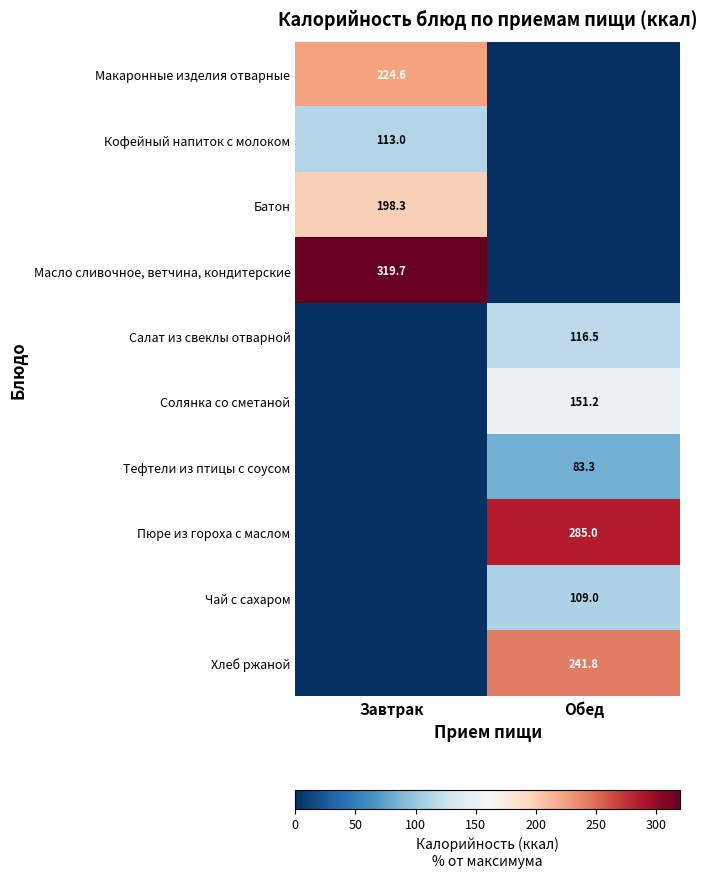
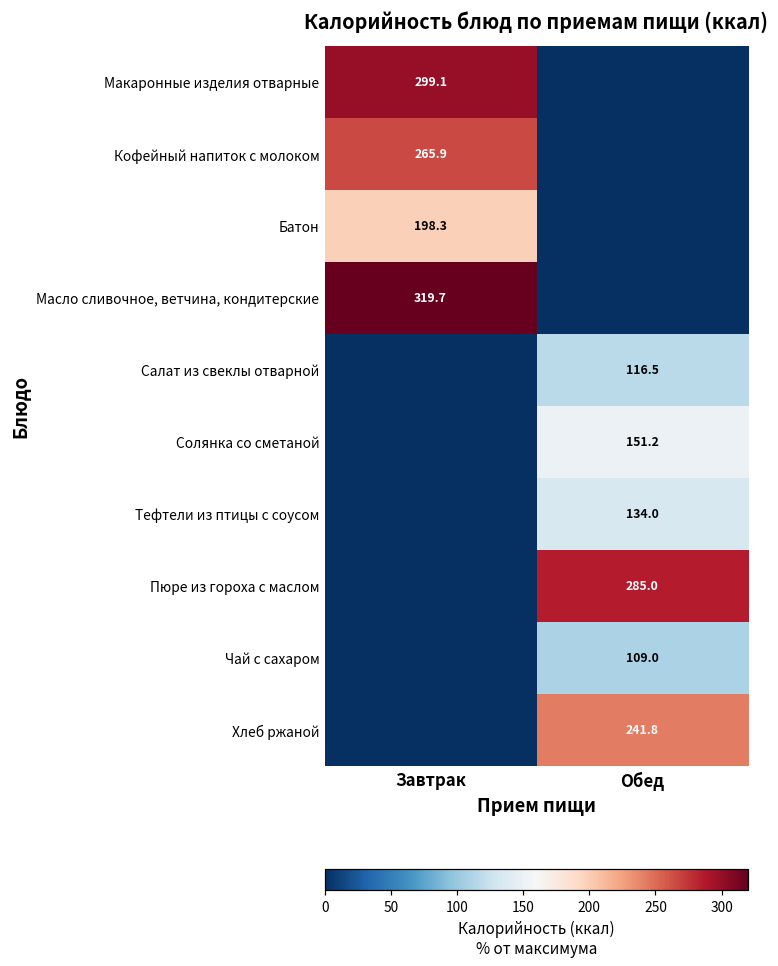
  {
    "Макаронные изделия отварные": {
-     "Завтрак": 224.6
+     "Завтрак": 299.1
    },
    "Кофейный напиток с молоком": {
-     "Завтрак": 113.0
+     "Завтрак": 265.9
    },
    "Батон": {
      "Завтрак": 198.3
    },
    "Масло сливочное, ветчина, кондитерские": {
      "Завтрак": 319.7
    },
    "Салат из свеклы отварной": {
      "Обед": 116.5
    },
    "Солянка со сметаной": {
      "Обед": 151.2
    },
    "Тефтели из птицы с соусом": {
-     "Обед": 83.3
+     "Обед": 134.0
    },
    "Пюре из гороха с маслом": {
      "Обед": 285.0
    },
    "Чай с сахаром": {
      "Обед": 109.0
    },
    "Хлеб ржаной": {
      "Обед": 241.8
    }
  }
